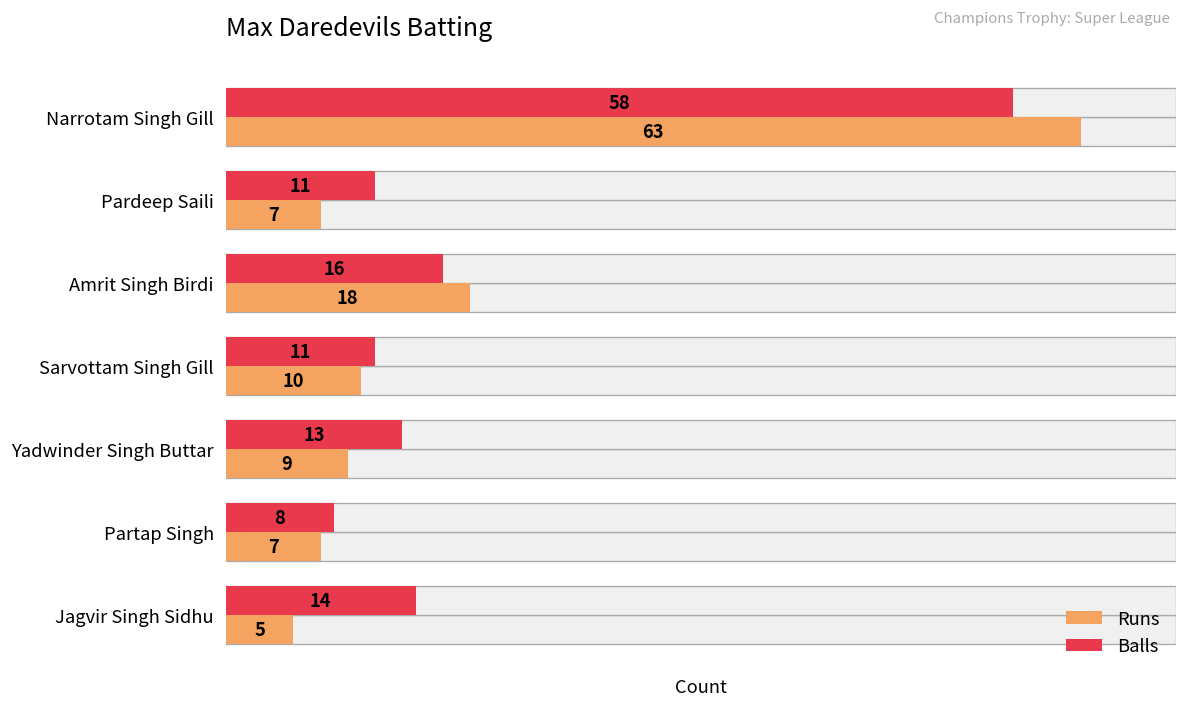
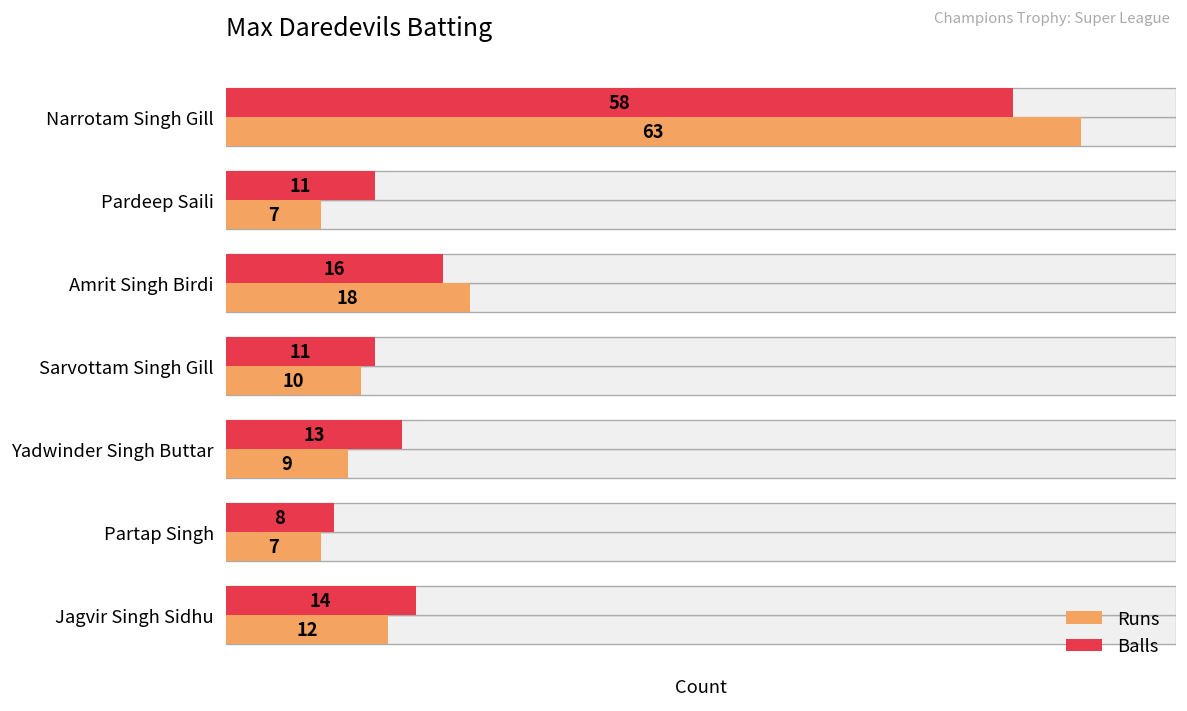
  {
    "Runs": {
-     "Jagvir Singh Sidhu": 5
+     "Jagvir Singh Sidhu": 12
    }
  }
